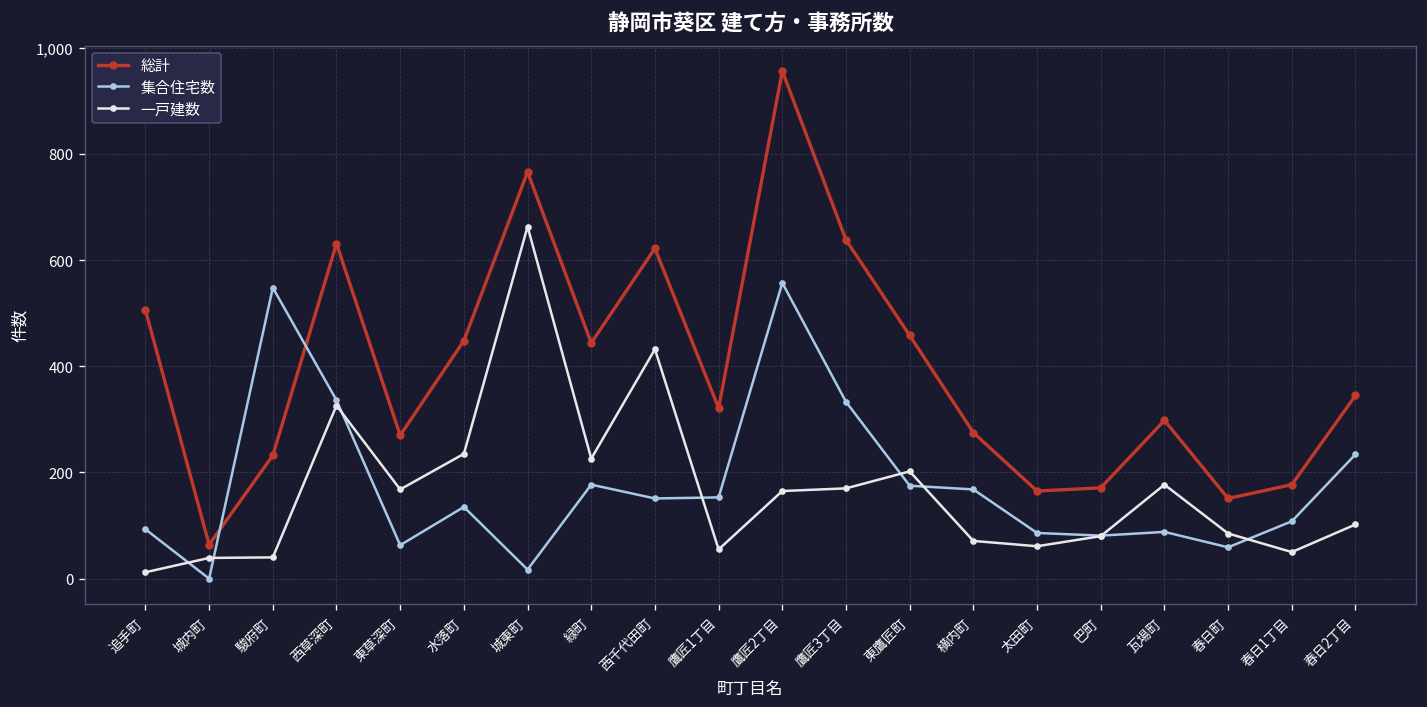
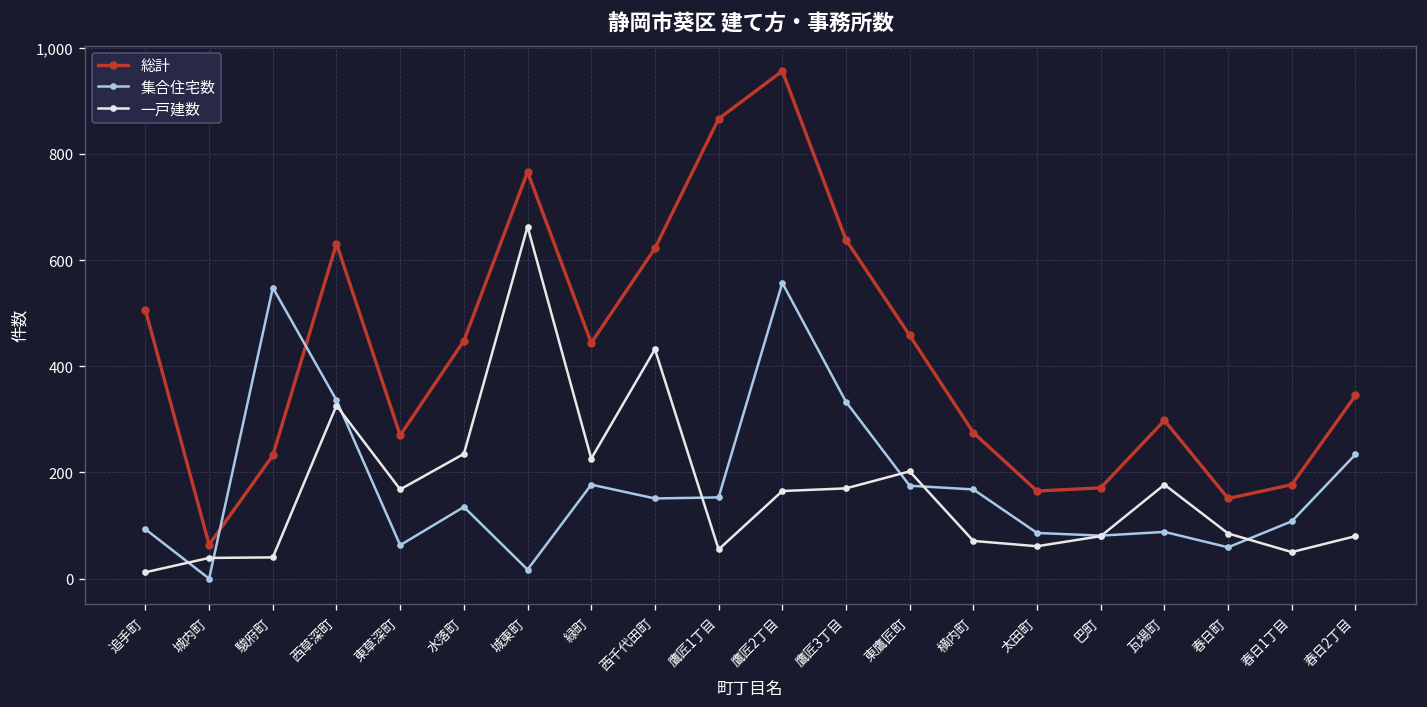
  {
    "総計": {
      "追手町": 510,
      "城内町": 60,
      "駿府町": 230,
      "西草深町": 630,
      "東草深町": 270,
      "水落町": 450,
      "城東町": 770,
      "緑町": 440,
      "西千代田町": 620,
-     "鷹匠1丁目": 320,
+     "鷹匠1丁目": 870,
      "鷹匠2丁目": 960,
      "鷹匠3丁目": 640,
      "東鷹匠町": 460,
      "横内町": 280,
      "太田町": 170,
      "巴町": 170,
      "瓦場町": 300,
      "春日町": 150,
      "春日1丁目": 180,
      "春日2丁目": 350
    },
    "集合住宅数": {
      "追手町": 90,
      "城内町": 0,
      "駿府町": 550,
      "西草深町": 340,
      "東草深町": 60,
      "水落町": 140,
      "城東町": 20,
      "緑町": 180,
      "西千代田町": 150,
      "鷹匠1丁目": 150,
      "鷹匠2丁目": 560,
      "鷹匠3丁目": 330,
      "東鷹匠町": 180,
      "横内町": 170,
      "太田町": 90,
      "瓦場町": 90,
      "春日町": 60,
      "春日1丁目": 110,
      "春日2丁目": 230
    },
    "一戸建数": {
      "追手町": 10,
      "城内町": 40,
      "駿府町": 40,
      "西草深町": 330,
      "東草深町": 170,
      "水落町": 240,
      "城東町": 660,
      "緑町": 230,
      "西千代田町": 430,
      "鷹匠1丁目": 60,
      "鷹匠2丁目": 170,
      "鷹匠3丁目": 170,
      "東鷹匠町": 200,
      "横内町": 70,
      "太田町": 60,
      "瓦場町": 180,
      "春日町": 90,
      "春日1丁目": 50,
-     "春日2丁目": 100
+     "春日2丁目": 80
    }
  }
